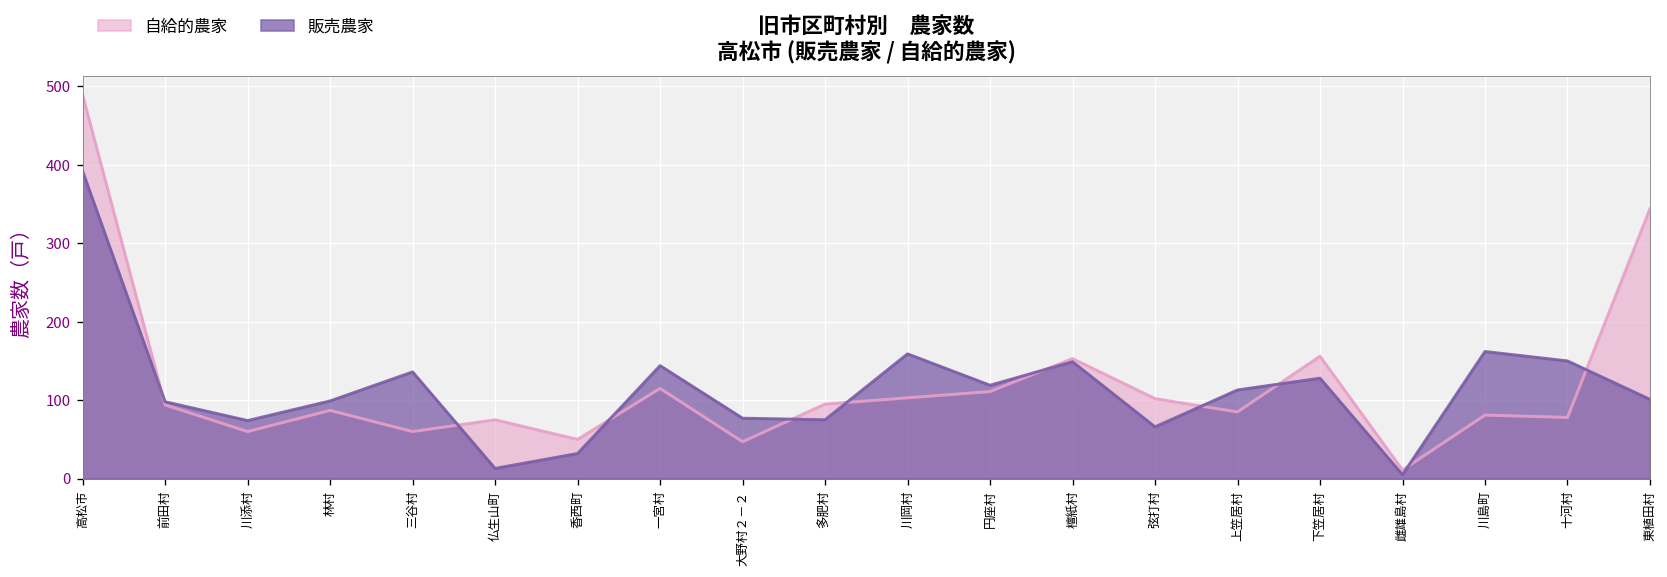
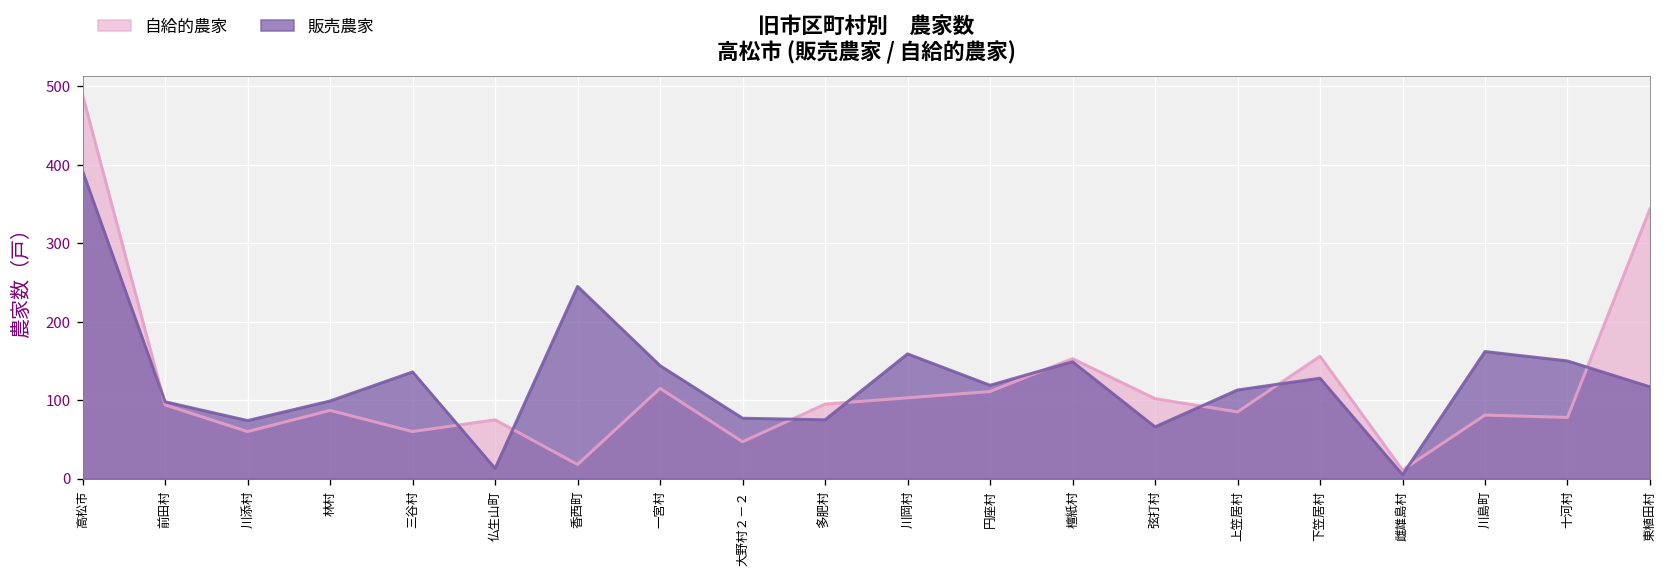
  {
    "自給的農家": {
      "高松市": 490,
      "前田村": 90,
      "川添村": 60,
      "林村": 90,
      "三谷村": 60,
      "仏生山町": 80,
-     "香西町": 50,
+     "香西町": 20,
      "一宮村": 120,
      "大野村２－２": 50,
      "多肥村": 100,
      "川岡村": 100,
      "円座村": 110,
      "檀紙村": 150,
      "弦打村": 100,
      "上笠居村": 90,
      "下笠居村": 160,
      "雌雄島村": 10,
      "川島町": 80,
      "十河村": 80,
      "東植田村": 340
    },
    "販売農家": {
      "高松市": 390,
      "前田村": 100,
      "川添村": 70,
      "林村": 100,
      "三谷村": 140,
      "仏生山町": 10,
-     "香西町": 30,
+     "香西町": 250,
      "一宮村": 140,
      "大野村２－２": 80,
      "多肥村": 80,
      "川岡村": 160,
      "円座村": 120,
      "檀紙村": 150,
      "弦打村": 70,
      "上笠居村": 110,
      "下笠居村": 130,
      "雌雄島村": 10,
      "川島町": 160,
      "十河村": 150,
-     "東植田村": 100
+     "東植田村": 120
    }
  }
